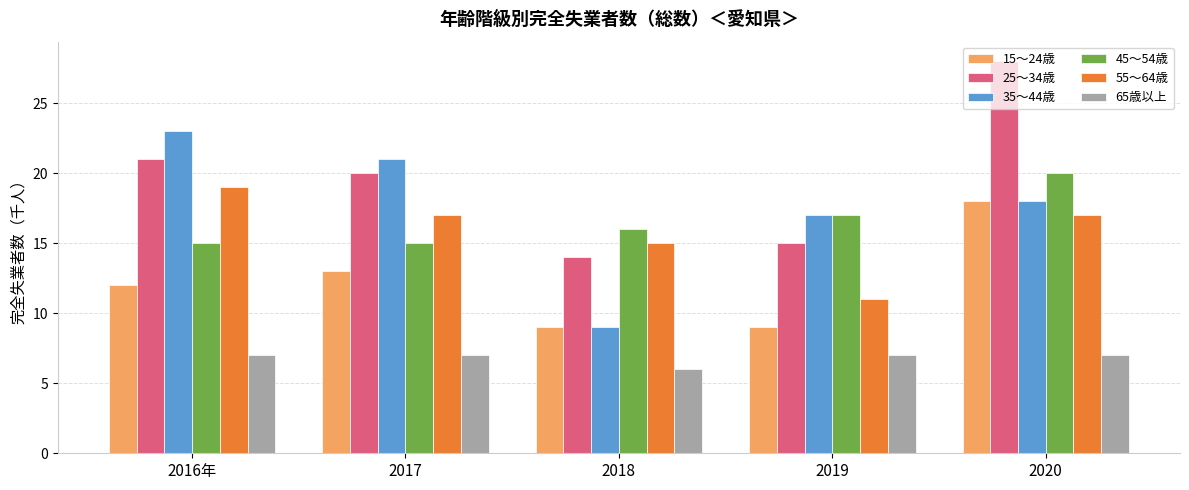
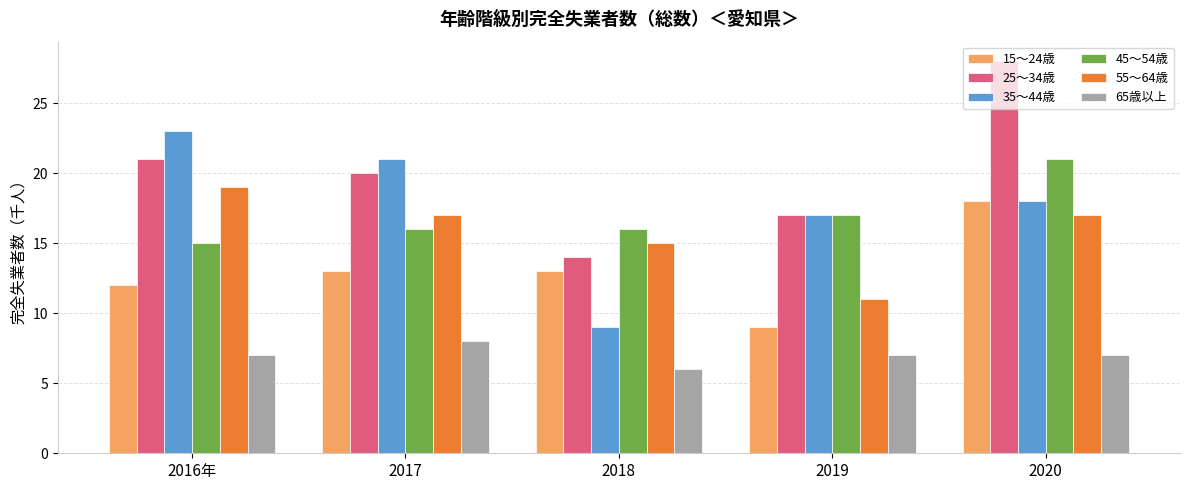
  {
    "15～24歳": {
      "2016年": 12,
      "2017": 13,
-     "2018": 9,
+     "2018": 13,
      "2019": 9,
      "2020": 18
    },
    "25～34歳": {
      "2016年": 21,
      "2017": 20,
      "2018": 14,
-     "2019": 15
+     "2019": 17
    },
    "35～44歳": {
      "2016年": 23,
      "2017": 21,
      "2018": 9,
      "2019": 17,
      "2020": 18
    },
    "45～54歳": {
      "2016年": 15,
-     "2017": 15,
+     "2017": 16,
      "2018": 16,
      "2019": 17,
-     "2020": 20
+     "2020": 21
    },
    "55～64歳": {
      "2016年": 19,
      "2017": 17,
      "2018": 15,
      "2019": 11,
      "2020": 17
    },
    "65歳以上": {
      "2016年": 7,
-     "2017": 7,
+     "2017": 8,
      "2018": 6,
      "2019": 7,
      "2020": 7
    }
  }
